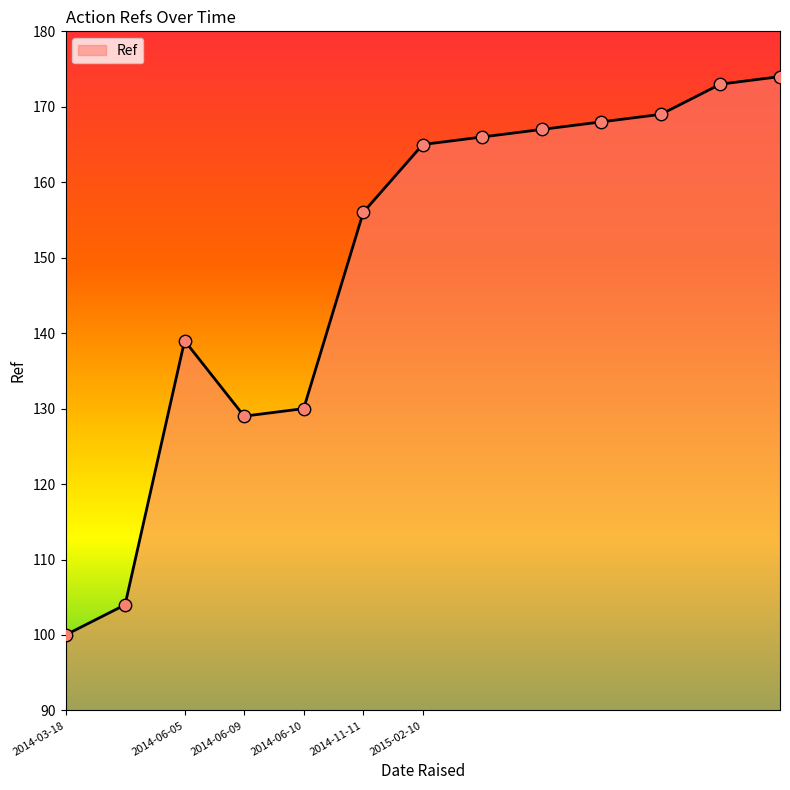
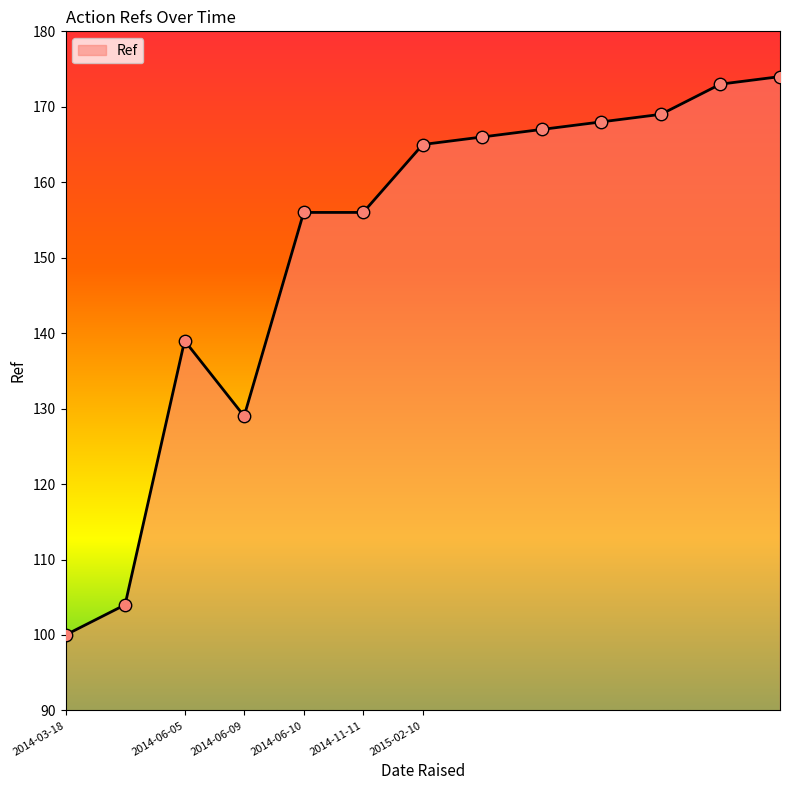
  {
    "2014-06-05": 139,
    "2014-06-09": 129,
-   "2014-06-10": 130,
+   "2014-06-10": 156,
    "2014-11-11": 156
  }
